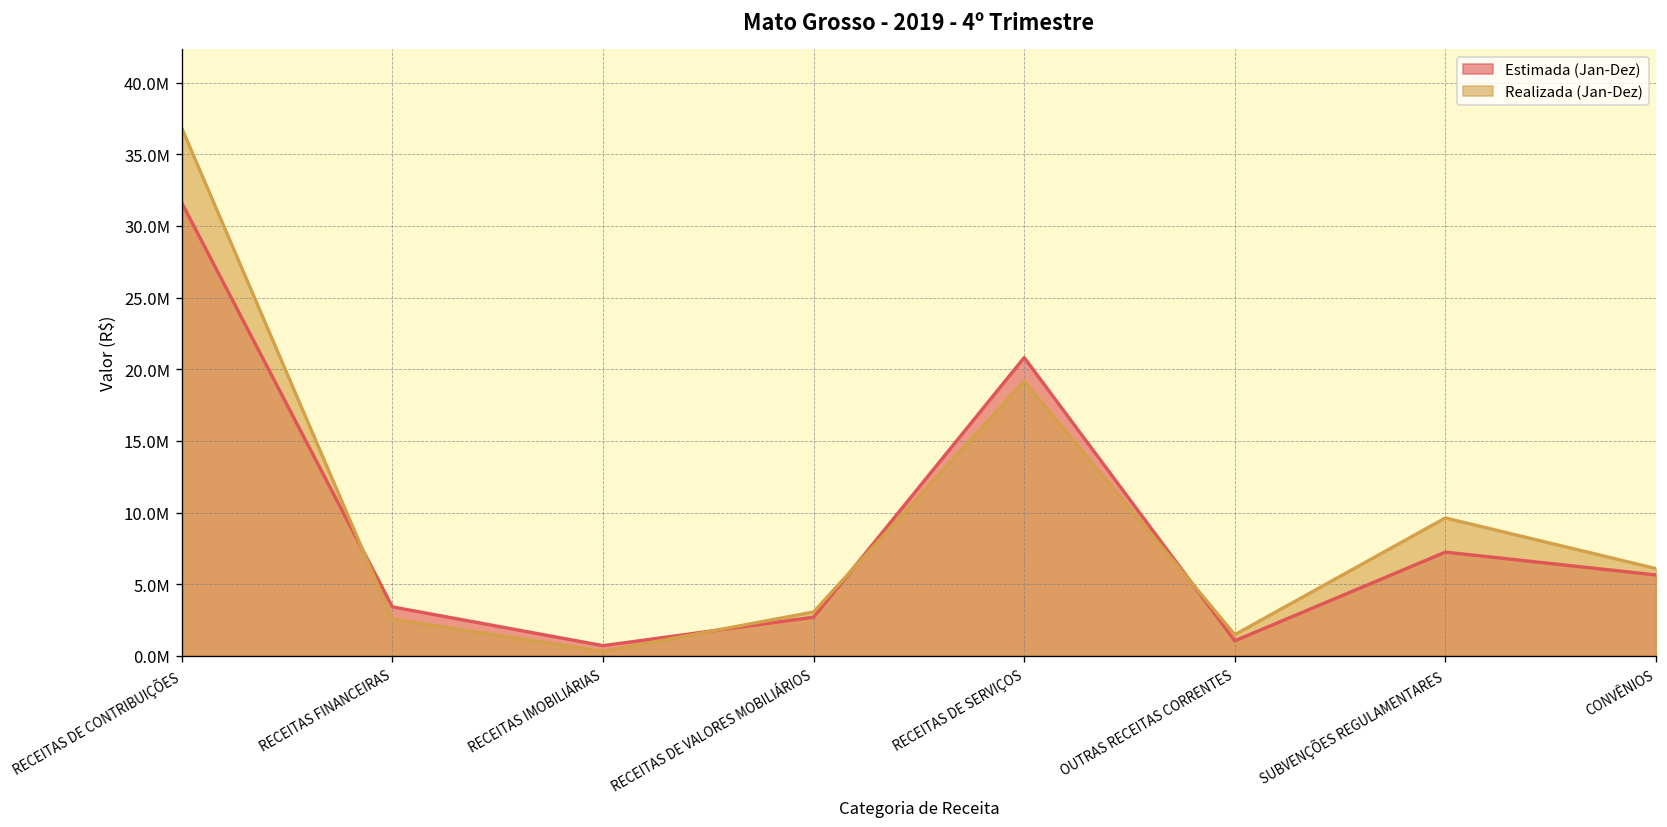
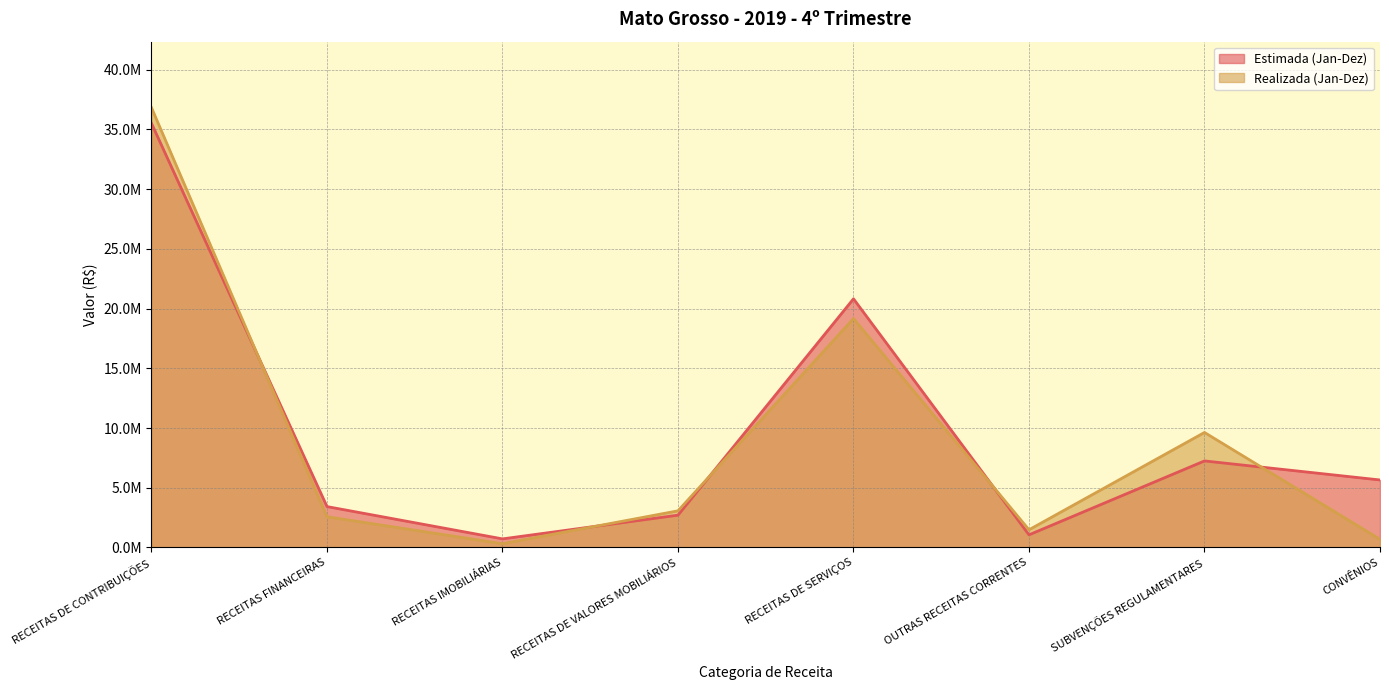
  {
    "Estimada (Jan-Dez)": {
-     "RECEITAS DE CONTRIBUIÇÕES": 31600000,
+     "RECEITAS DE CONTRIBUIÇÕES": 35500000,
      "RECEITAS FINANCEIRAS": 3400000,
      "RECEITAS IMOBILIÁRIAS": 700000,
      "RECEITAS DE VALORES MOBILIÁRIOS": 2700000,
      "RECEITAS DE SERVIÇOS": 20800000,
      "OUTRAS RECEITAS CORRENTES": 1100000,
      "SUBVENÇÕES REGULAMENTARES": 7200000,
      "CONVÊNIOS": 5700000
    },
    "Realizada (Jan-Dez)": {
      "RECEITAS DE CONTRIBUIÇÕES": 36800000,
      "RECEITAS FINANCEIRAS": 2600000,
      "RECEITAS IMOBILIÁRIAS": 300000,
      "RECEITAS DE VALORES MOBILIÁRIOS": 3100000,
      "RECEITAS DE SERVIÇOS": 19200000,
      "OUTRAS RECEITAS CORRENTES": 1500000,
      "SUBVENÇÕES REGULAMENTARES": 9600000,
-     "CONVÊNIOS": 6100000
+     "CONVÊNIOS": 700000
    }
  }
